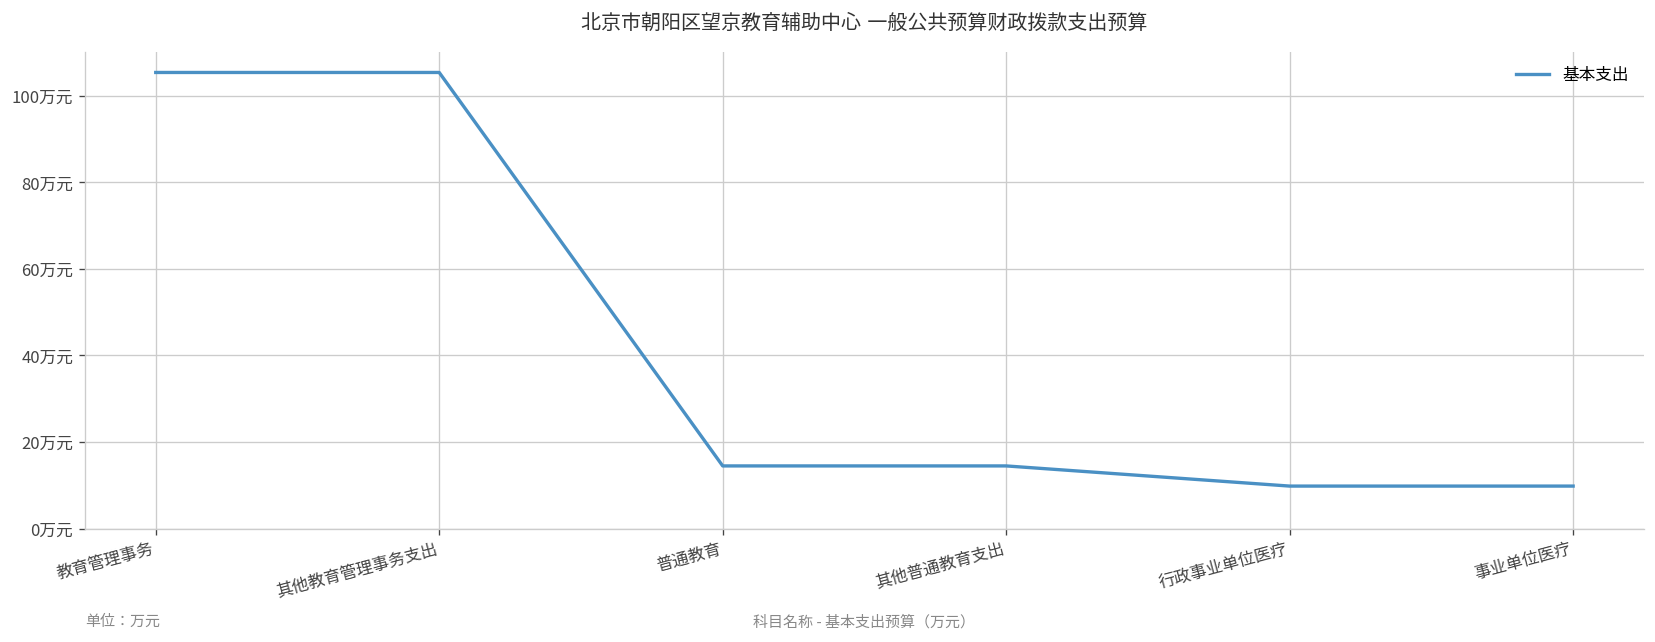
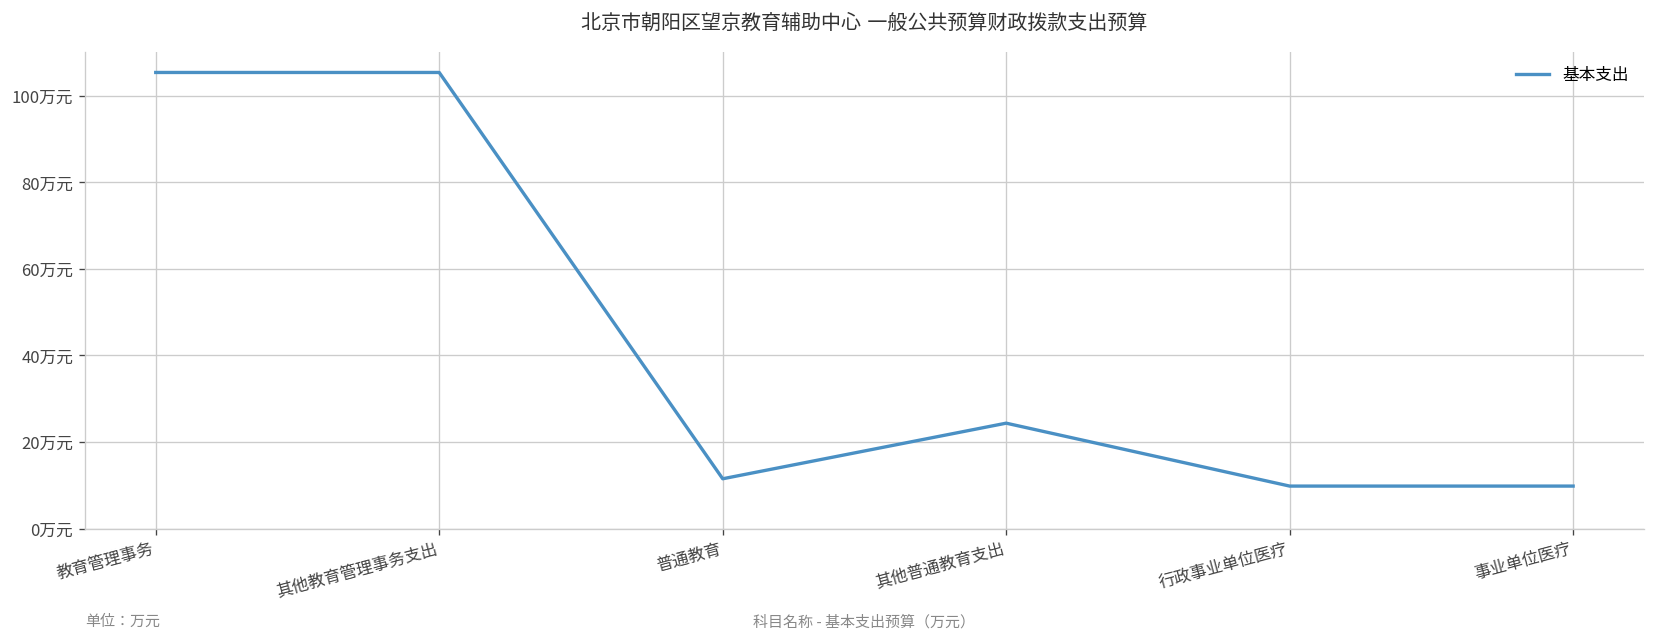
  {
    "教育管理事务": "105万元",
    "其他教育管理事务支出": "105万元",
-   "普通教育": "14万元",
-   "其他普通教育支出": "14万元",
+   "普通教育": "12万元",
+   "其他普通教育支出": "24万元",
    "行政事业单位医疗": "10万元",
    "事业单位医疗": "10万元"
  }
